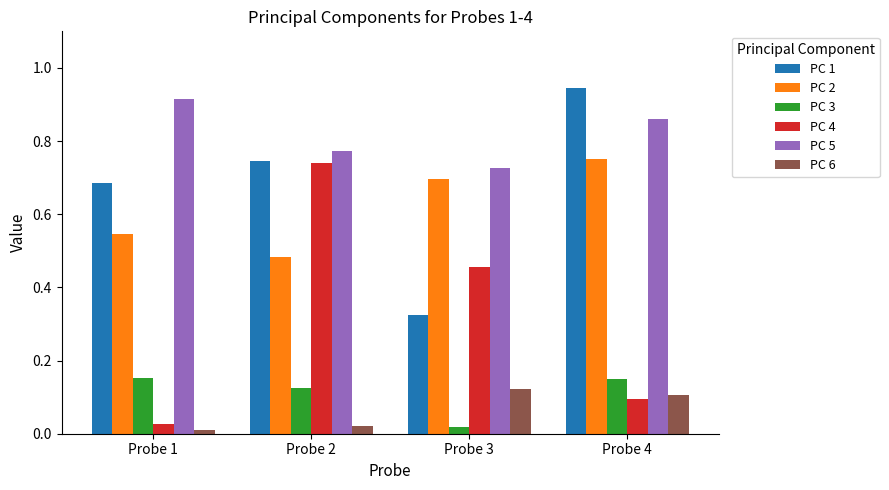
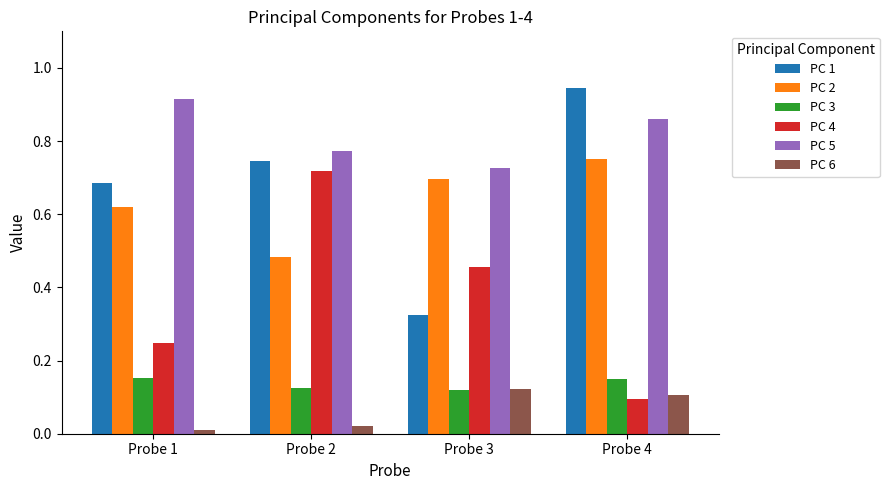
  {
    "PC 1": {
      "Probe 1": 0.69,
      "Probe 2": 0.75,
      "Probe 3": 0.32,
      "Probe 4": 0.94
    },
    "PC 2": {
-     "Probe 1": 0.55,
+     "Probe 1": 0.62,
      "Probe 2": 0.48,
      "Probe 3": 0.70,
      "Probe 4": 0.75
    },
    "PC 3": {
      "Probe 1": 0.15,
      "Probe 2": 0.13,
-     "Probe 3": 0.02,
+     "Probe 3": 0.12,
      "Probe 4": 0.15
    },
    "PC 4": {
-     "Probe 1": 0.03,
-     "Probe 2": 0.74,
+     "Probe 1": 0.25,
+     "Probe 2": 0.72,
      "Probe 3": 0.46,
      "Probe 4": 0.10
    },
    "PC 5": {
      "Probe 1": 0.91,
      "Probe 2": 0.77,
      "Probe 3": 0.73,
      "Probe 4": 0.86
    },
    "PC 6": {
      "Probe 1": 0.01,
      "Probe 2": 0.02,
      "Probe 3": 0.12,
      "Probe 4": 0.11
    }
  }
